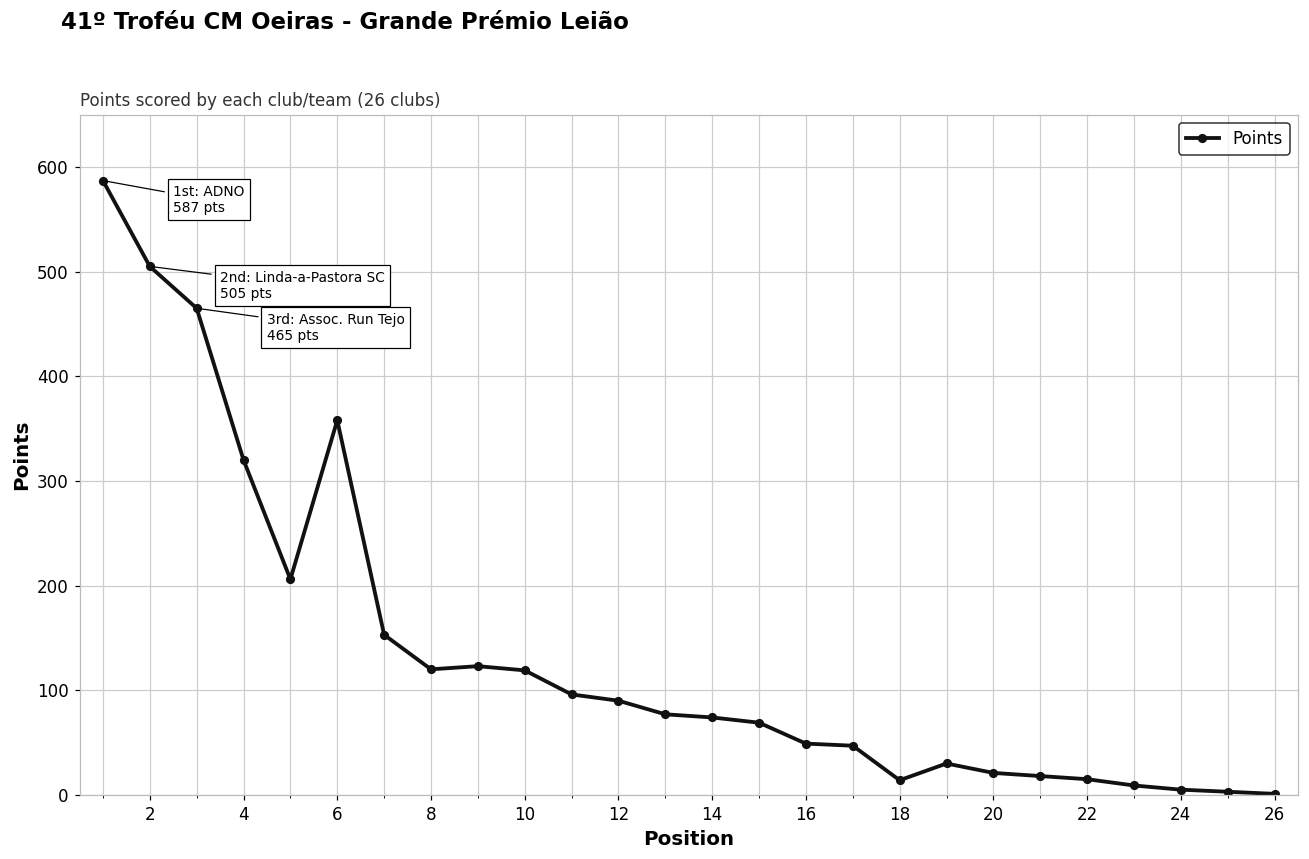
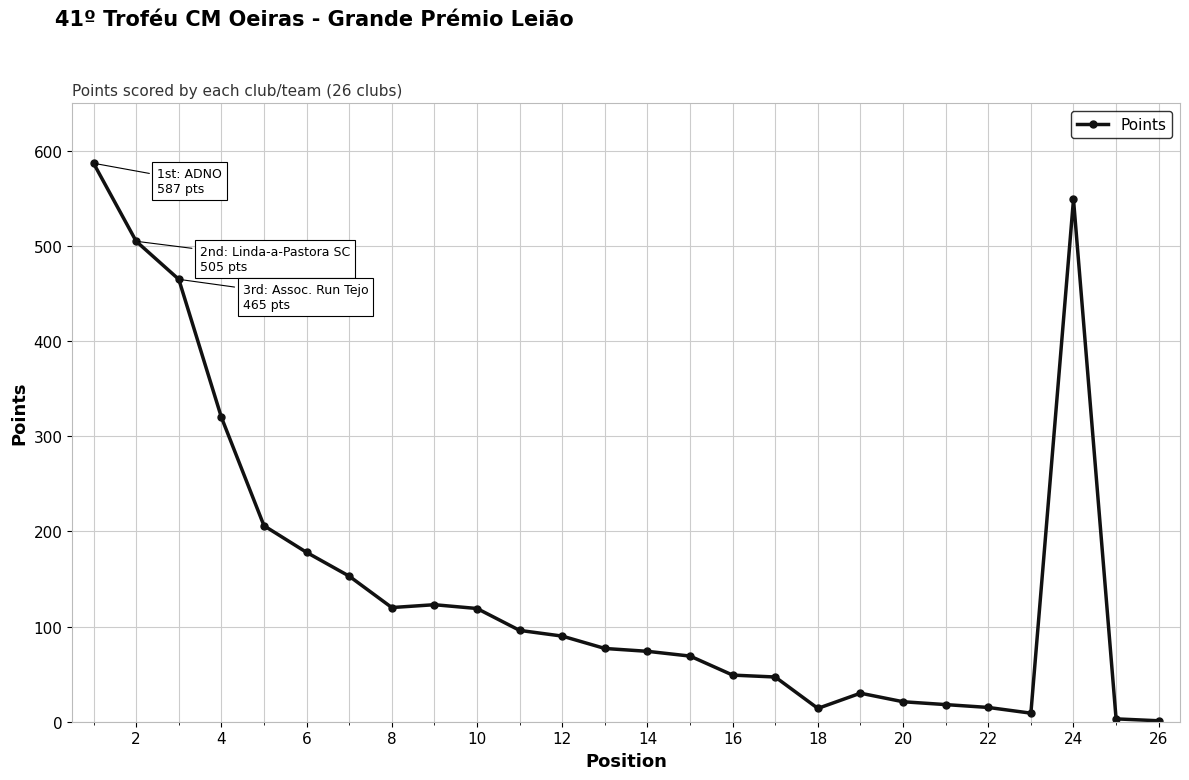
  {
    "4": 320,
-   "6": 360,
+   "6": 180,
    "8": 120,
    "10": 120,
    "12": 90,
    "14": 70,
    "16": 50,
    "18": 10,
    "20": 20,
    "22": 20,
-   "24": 10,
+   "24": 550,
    "26": 0
  }
